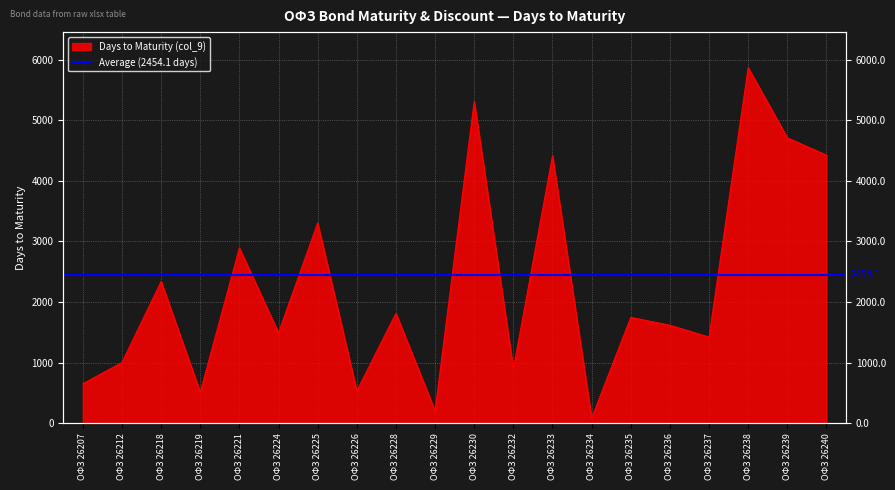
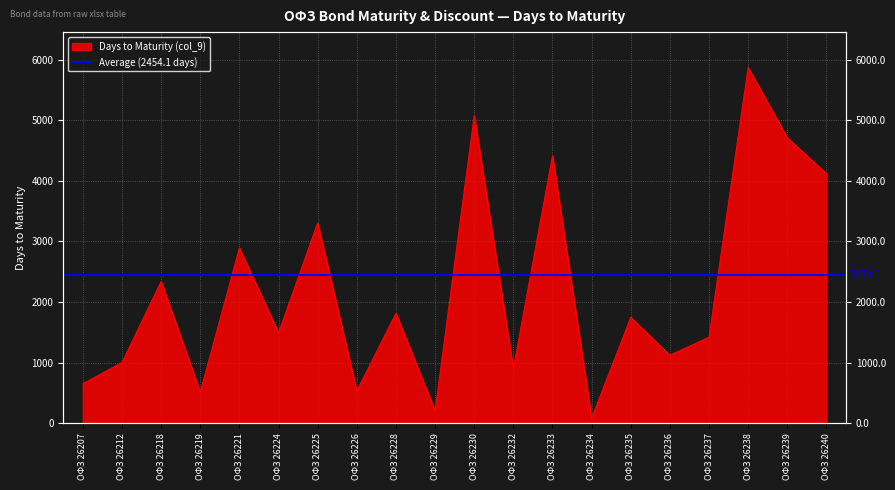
  {
    "ОФЗ 26207": 700,
    "ОФЗ 26212": 1000,
    "ОФЗ 26218": 2300,
    "ОФЗ 26219": 500,
    "ОФЗ 26221": 2900,
    "ОФЗ 26224": 1500,
    "ОФЗ 26225": 3300,
    "ОФЗ 26226": 500,
    "ОФЗ 26228": 1800,
    "ОФЗ 26229": 200,
-   "ОФЗ 26230": 5300,
+   "ОФЗ 26230": 5100,
    "ОФЗ 26232": 900,
    "ОФЗ 26233": 4400,
    "ОФЗ 26234": 100,
    "ОФЗ 26235": 1700,
-   "ОФЗ 26236": 1600,
+   "ОФЗ 26236": 1100,
    "ОФЗ 26237": 1400,
    "ОФЗ 26238": 5900,
    "ОФЗ 26239": 4700,
-   "ОФЗ 26240": 4400
+   "ОФЗ 26240": 4100
  }
